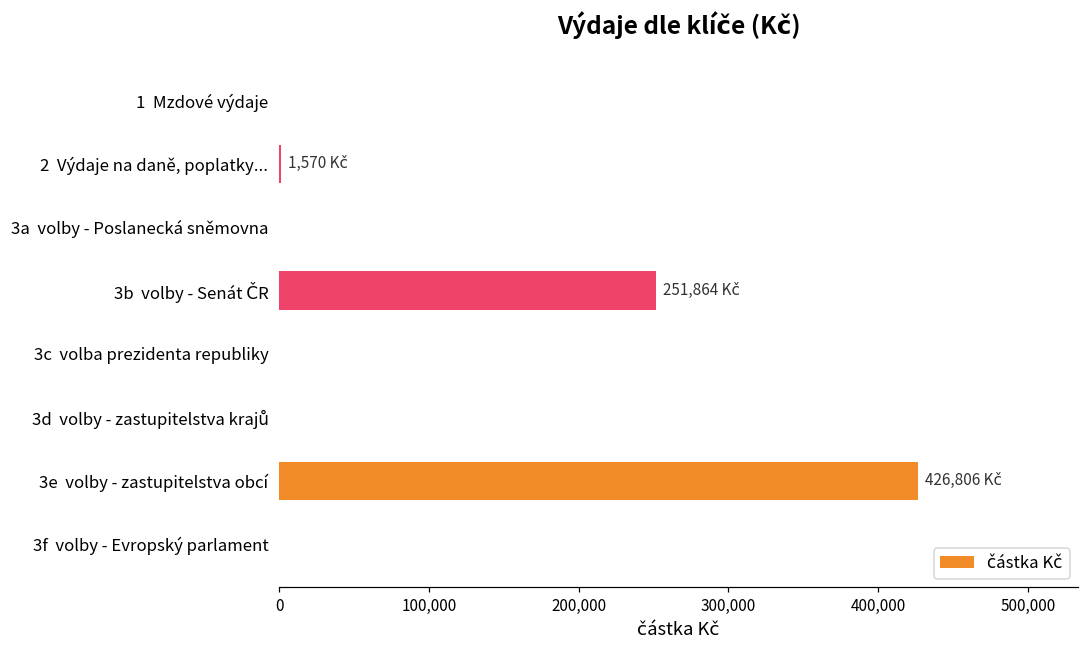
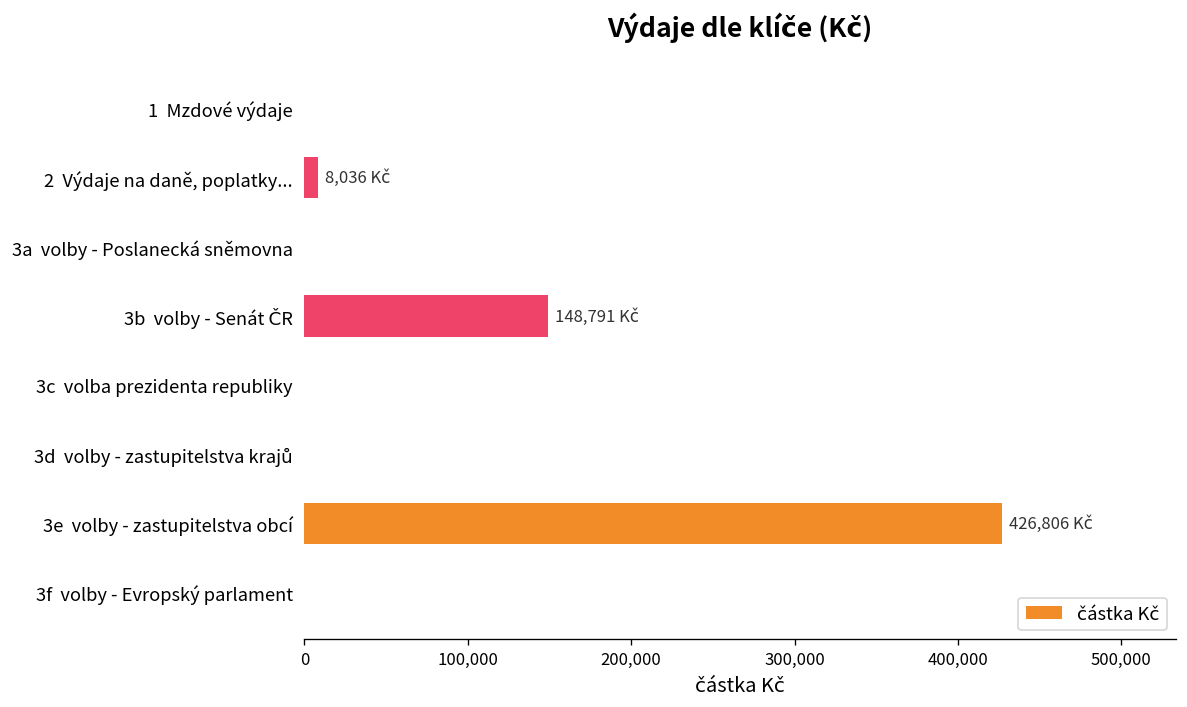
  {
-   "2 Výdaje na daně, poplatky...": "1,570",
-   "3b volby - Senát ČR": "251,864",
+   "2 Výdaje na daně, poplatky...": "8,036",
+   "3b volby - Senát ČR": "148,791",
    "3e volby - zastupitelstva obcí": "426,806"
  }
